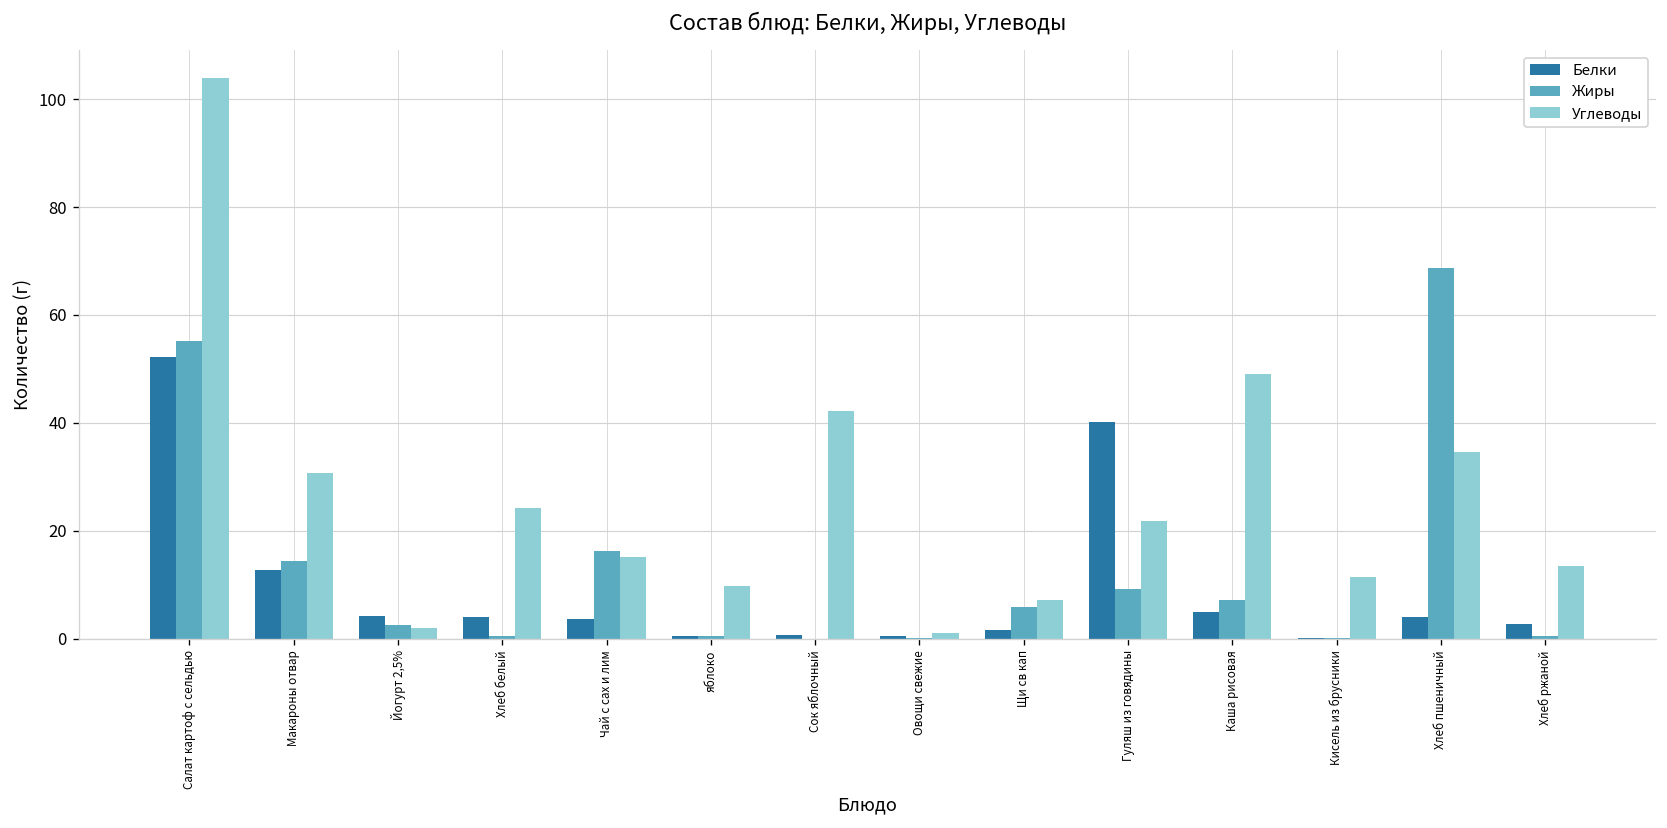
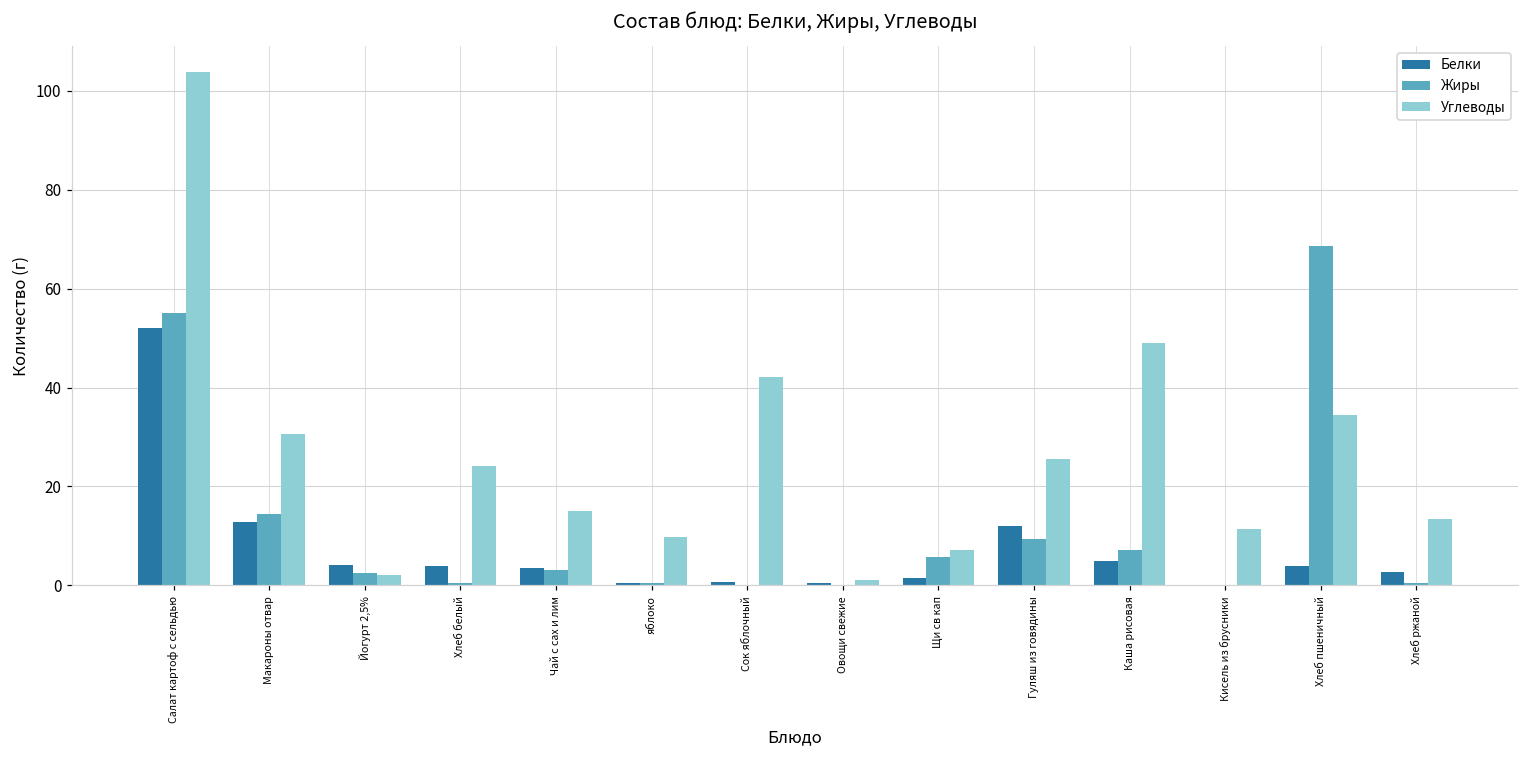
  {
    "Белки": {
      "Салат картоф с сельдью": 52,
      "Макароны отвар": 13,
      "Йогурт 2,5%": 4,
      "Хлеб белый": 4,
      "Чай с сах и лим": 4,
      "Сок яблочный": 1,
      "Щи св кап": 2,
-     "Гуляш из говядины": 40,
+     "Гуляш из говядины": 12,
      "Каша рисовая": 5,
      "Хлеб пшеничный": 4,
      "Хлеб ржаной": 3
    },
    "Жиры": {
      "Салат картоф с сельдью": 55,
      "Макароны отвар": 14,
      "Йогурт 2,5%": 3,
-     "Чай с сах и лим": 16,
+     "Чай с сах и лим": 3,
      "Сок яблочный": 0,
      "Щи св кап": 6,
      "Гуляш из говядины": 9,
      "Каша рисовая": 7,
      "Хлеб пшеничный": 69
    },
    "Углеводы": {
      "Салат картоф с сельдью": 104,
      "Макароны отвар": 31,
      "Йогурт 2,5%": 2,
      "Хлеб белый": 24,
      "Чай с сах и лим": 15,
      "яблоко": 10,
      "Сок яблочный": 42,
      "Овощи свежие": 1,
      "Щи св кап": 7,
-     "Гуляш из говядины": 22,
+     "Гуляш из говядины": 26,
      "Каша рисовая": 49,
      "Кисель из брусники": 11,
      "Хлеб пшеничный": 35,
      "Хлеб ржаной": 13
    }
  }
